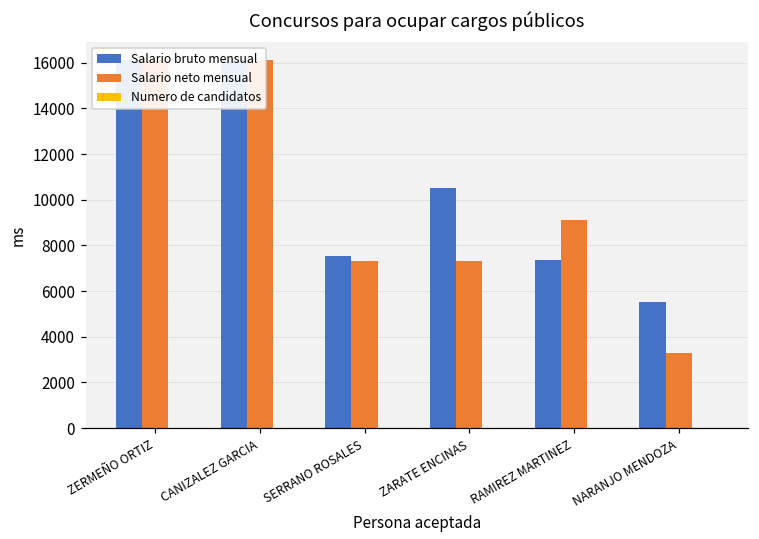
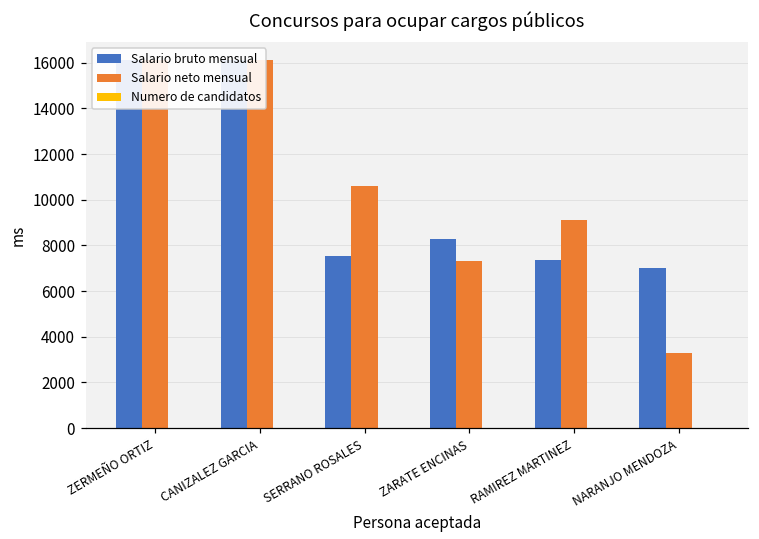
  {
    "Salario bruto mensual": {
      "SERRANO ROSALES": 7500,
-     "ZARATE ENCINAS": 10500,
+     "ZARATE ENCINAS": 8300,
      "RAMIREZ MARTINEZ": 7400,
-     "NARANJO MENDOZA": 5500
+     "NARANJO MENDOZA": 7000
    },
    "Salario neto mensual": {
-     "SERRANO ROSALES": 7300,
+     "SERRANO ROSALES": 10600,
      "ZARATE ENCINAS": 7300,
      "RAMIREZ MARTINEZ": 9100,
      "NARANJO MENDOZA": 3300
    }
  }
